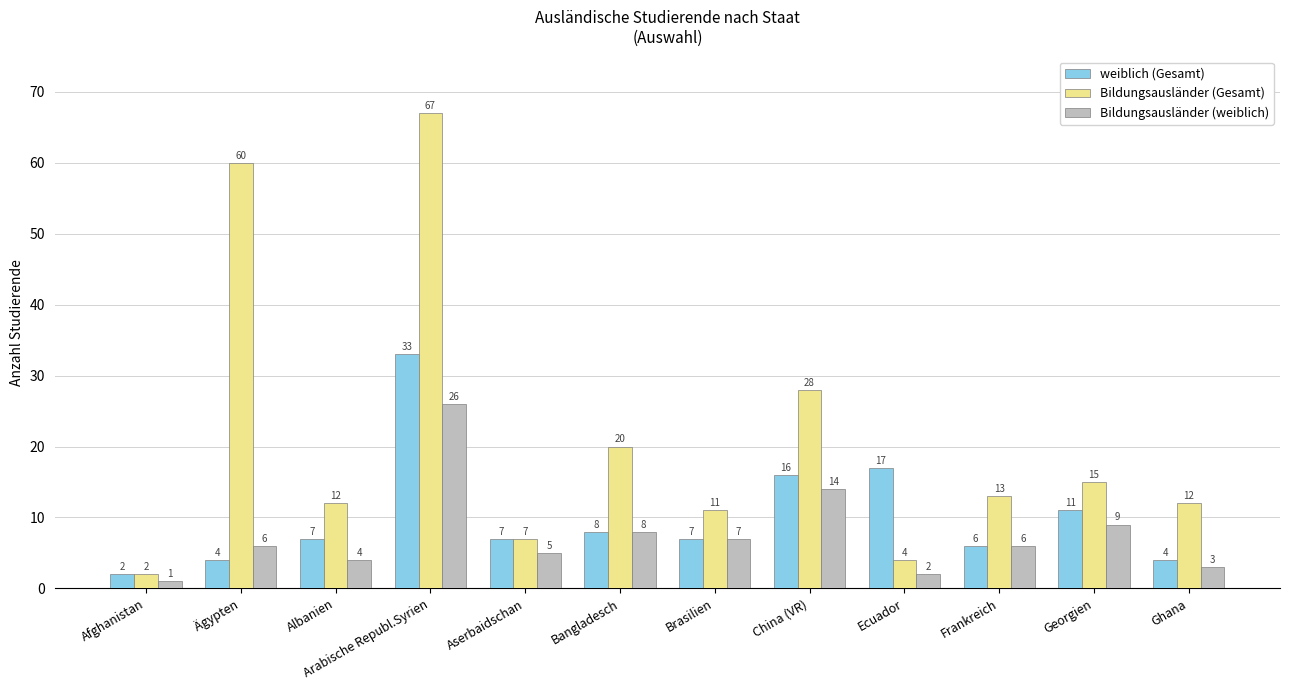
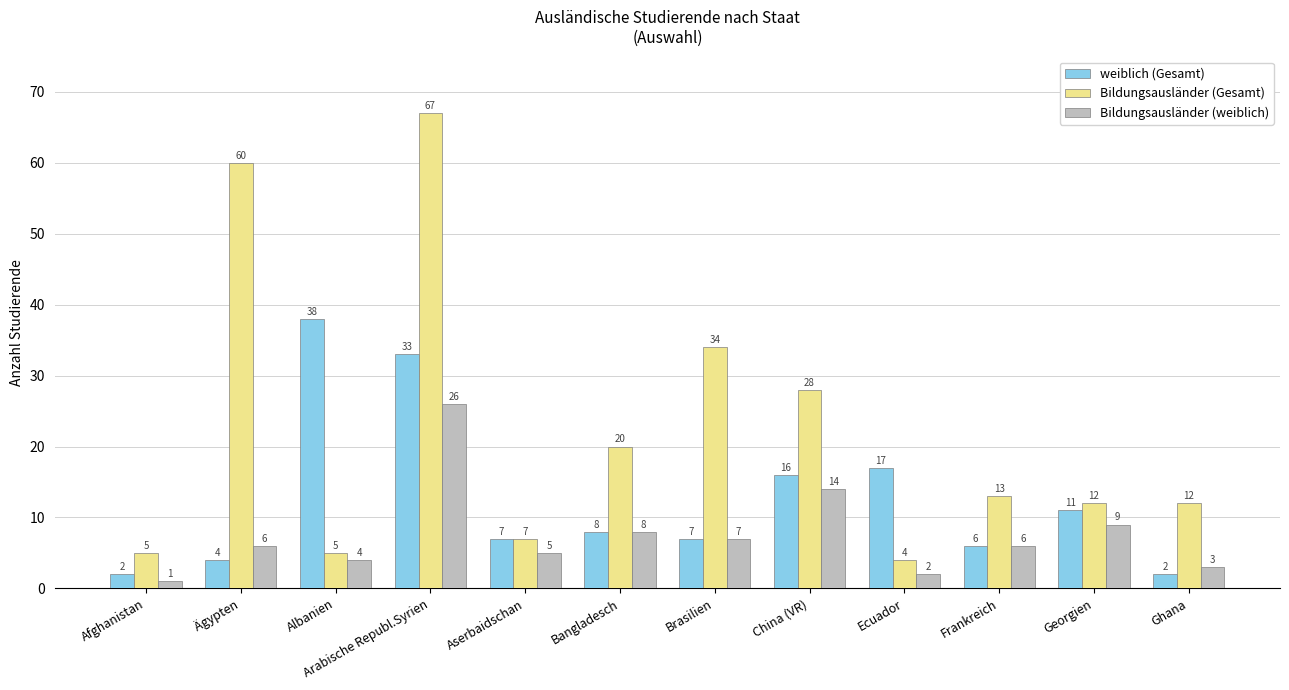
  {
    "weiblich (Gesamt)": {
      "Afghanistan": 2,
      "Ägypten": 4,
-     "Albanien": 7,
+     "Albanien": 38,
      "Arabische Republ.Syrien": 33,
      "Aserbaidschan": 7,
      "Bangladesch": 8,
      "Brasilien": 7,
      "China (VR)": 16,
      "Ecuador": 17,
      "Frankreich": 6,
      "Georgien": 11,
-     "Ghana": 4
+     "Ghana": 2
    },
    "Bildungsausländer (Gesamt)": {
-     "Afghanistan": 2,
+     "Afghanistan": 5,
      "Ägypten": 60,
-     "Albanien": 12,
+     "Albanien": 5,
      "Arabische Republ.Syrien": 67,
      "Aserbaidschan": 7,
      "Bangladesch": 20,
-     "Brasilien": 11,
+     "Brasilien": 34,
      "China (VR)": 28,
      "Ecuador": 4,
      "Frankreich": 13,
-     "Georgien": 15,
+     "Georgien": 12,
      "Ghana": 12
    },
    "Bildungsausländer (weiblich)": {
      "Afghanistan": 1,
      "Ägypten": 6,
      "Albanien": 4,
      "Arabische Republ.Syrien": 26,
      "Aserbaidschan": 5,
      "Bangladesch": 8,
      "Brasilien": 7,
      "China (VR)": 14,
      "Ecuador": 2,
      "Frankreich": 6,
      "Georgien": 9,
      "Ghana": 3
    }
  }
